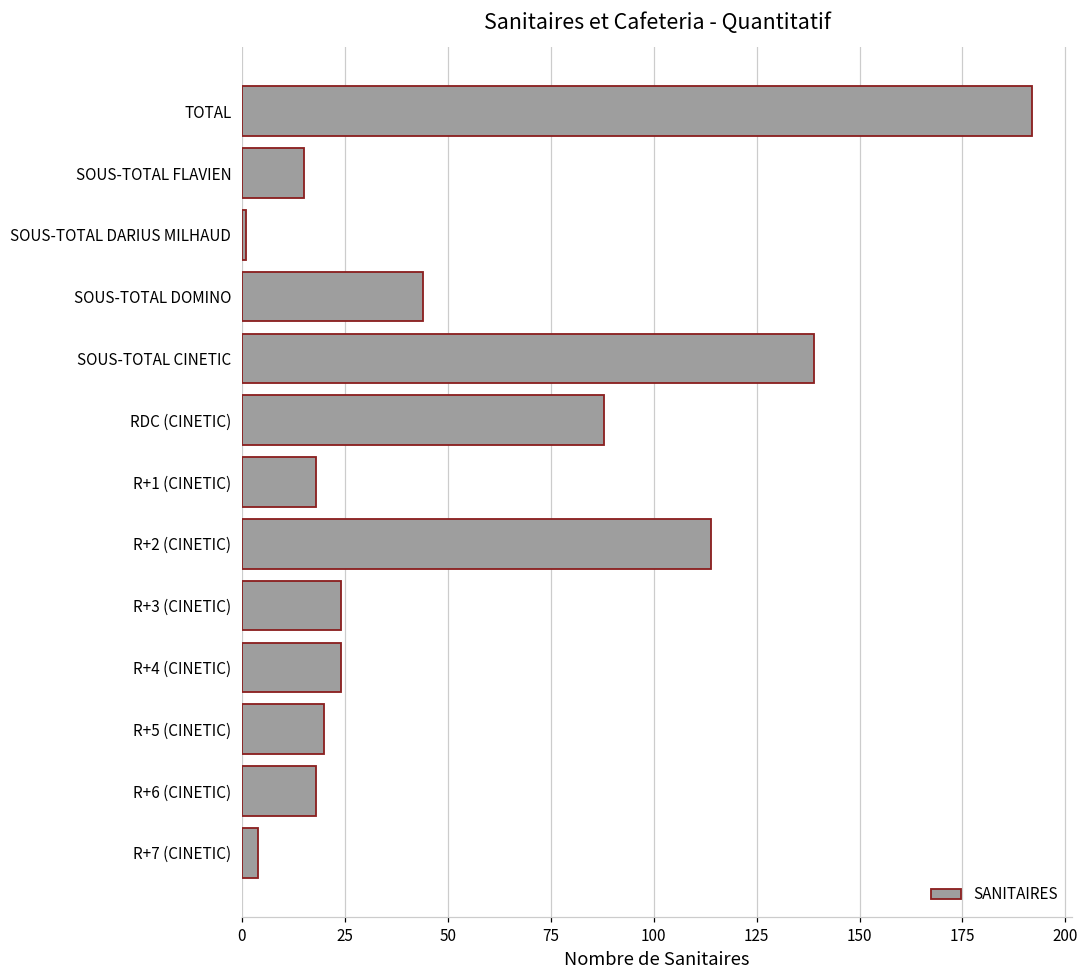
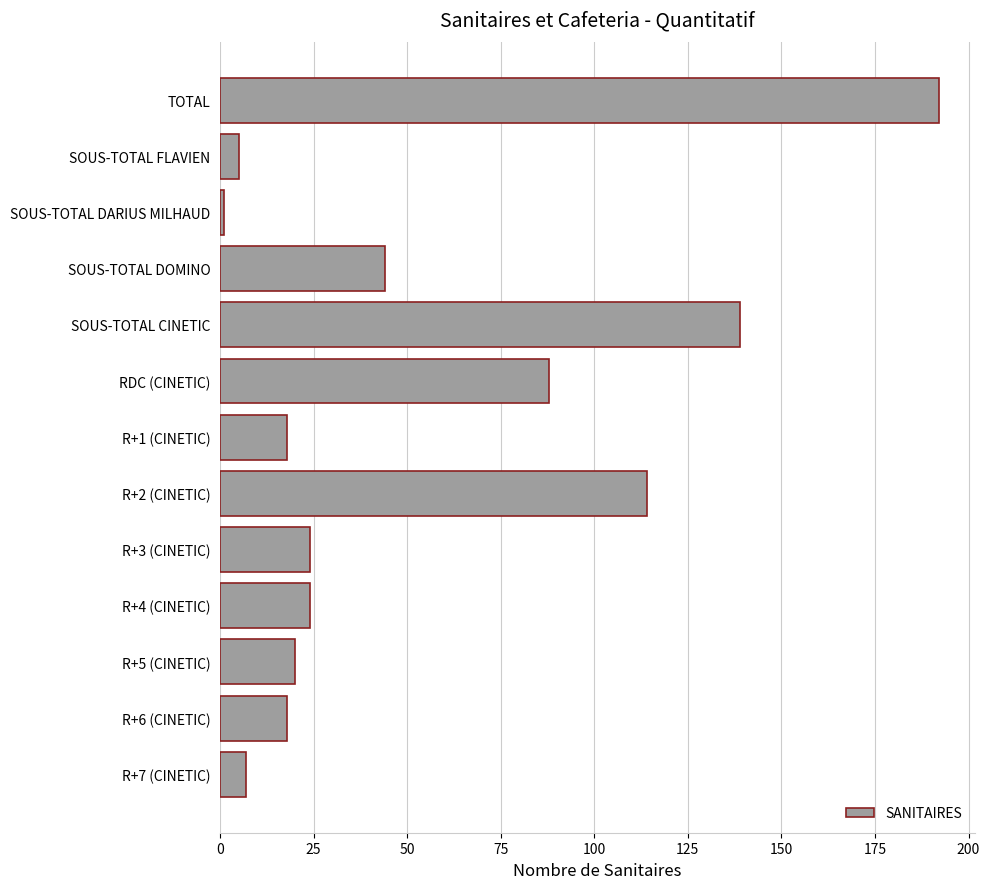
  {
    "TOTAL": 192,
-   "SOUS-TOTAL FLAVIEN": 15,
+   "SOUS-TOTAL FLAVIEN": 5,
    "SOUS-TOTAL DARIUS MILHAUD": 1,
    "SOUS-TOTAL DOMINO": 44,
    "SOUS-TOTAL CINETIC": 139,
    "RDC (CINETIC)": 88,
    "R+1 (CINETIC)": 18,
    "R+2 (CINETIC)": 114,
    "R+3 (CINETIC)": 24,
    "R+4 (CINETIC)": 24,
    "R+5 (CINETIC)": 20,
    "R+6 (CINETIC)": 18,
-   "R+7 (CINETIC)": 4
+   "R+7 (CINETIC)": 7
  }
